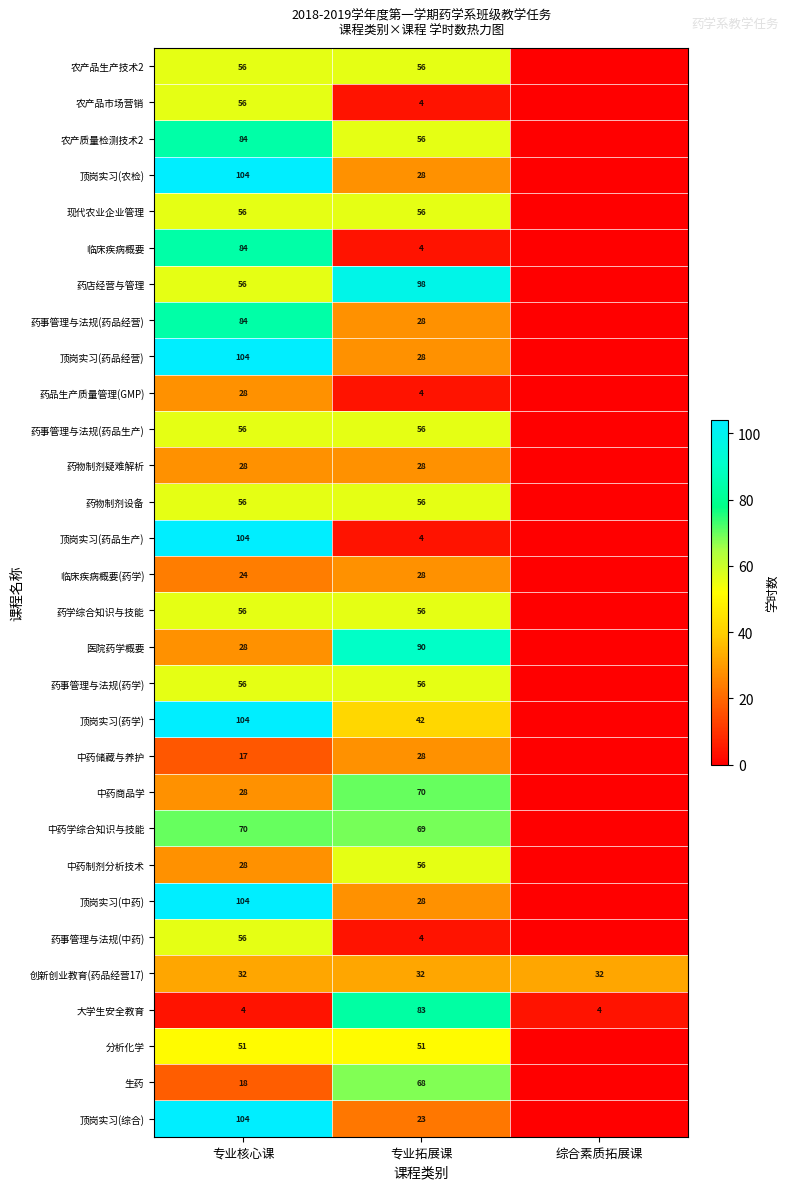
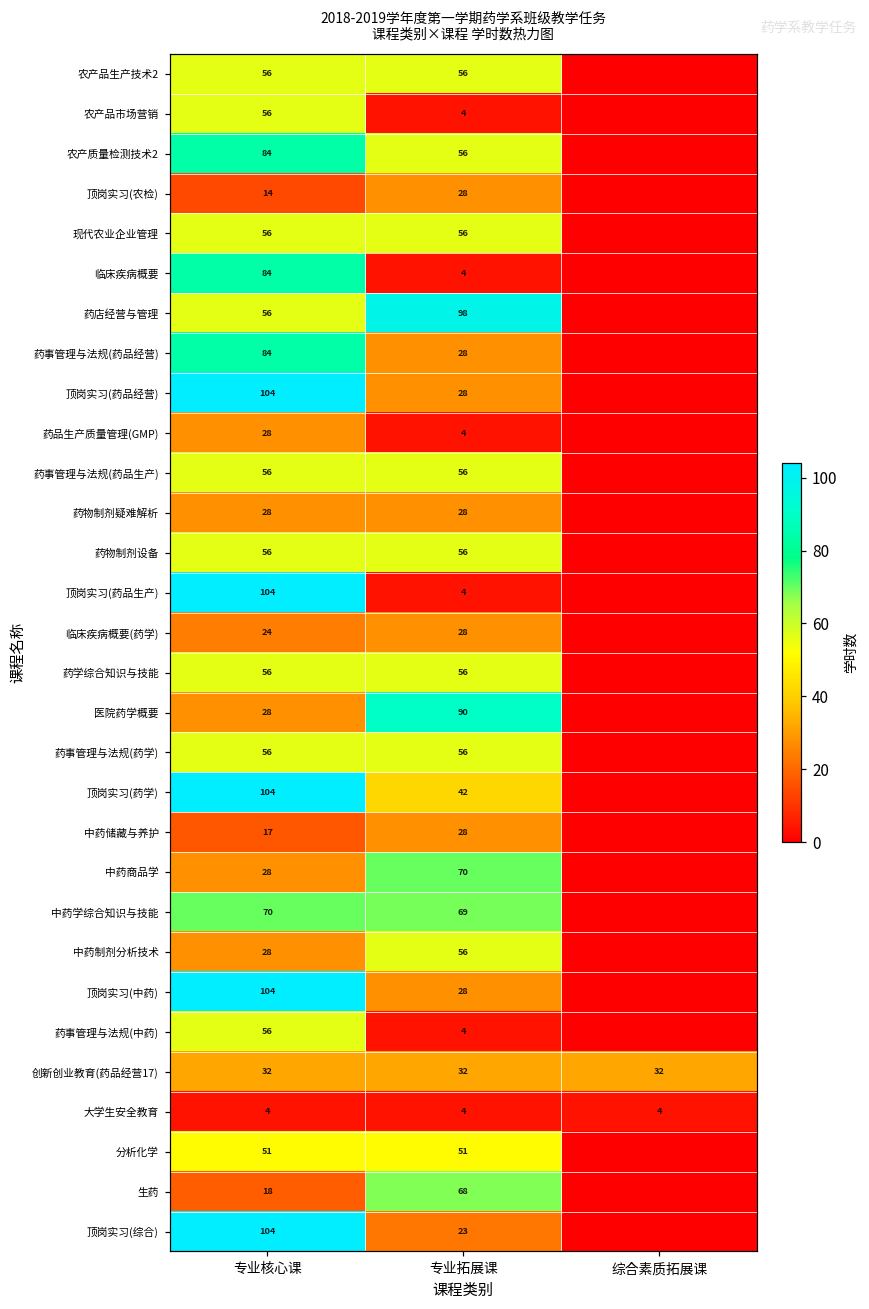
  {
    "农产品生产技术2": {
      "专业核心课": 56,
      "专业拓展课": 56
    },
    "农产品市场营销": {
      "专业核心课": 56,
      "专业拓展课": 4
    },
    "农产质量检测技术2": {
      "专业核心课": 84,
      "专业拓展课": 56
    },
    "顶岗实习(农检)": {
-     "专业核心课": 104,
+     "专业核心课": 14,
      "专业拓展课": 28
    },
    "现代农业企业管理": {
      "专业核心课": 56,
      "专业拓展课": 56
    },
    "临床疾病概要": {
      "专业核心课": 84,
      "专业拓展课": 4
    },
    "药店经营与管理": {
      "专业核心课": 56,
      "专业拓展课": 98
    },
    "药事管理与法规(药品经营)": {
      "专业核心课": 84,
      "专业拓展课": 28
    },
    "顶岗实习(药品经营)": {
      "专业核心课": 104,
      "专业拓展课": 28
    },
    "药品生产质量管理(GMP)": {
      "专业核心课": 28,
      "专业拓展课": 4
    },
    "药事管理与法规(药品生产)": {
      "专业核心课": 56,
      "专业拓展课": 56
    },
    "药物制剂疑难解析": {
      "专业核心课": 28,
      "专业拓展课": 28
    },
    "药物制剂设备": {
      "专业核心课": 56,
      "专业拓展课": 56
    },
    "顶岗实习(药品生产)": {
      "专业核心课": 104,
      "专业拓展课": 4
    },
    "临床疾病概要(药学)": {
      "专业核心课": 24,
      "专业拓展课": 28
    },
    "药学综合知识与技能": {
      "专业核心课": 56,
      "专业拓展课": 56
    },
    "医院药学概要": {
      "专业核心课": 28,
      "专业拓展课": 90
    },
    "药事管理与法规(药学)": {
      "专业核心课": 56,
      "专业拓展课": 56
    },
    "顶岗实习(药学)": {
      "专业核心课": 104,
      "专业拓展课": 42
    },
    "中药储藏与养护": {
      "专业核心课": 17,
      "专业拓展课": 28
    },
    "中药商品学": {
      "专业核心课": 28,
      "专业拓展课": 70
    },
    "中药学综合知识与技能": {
      "专业核心课": 70,
      "专业拓展课": 69
    },
    "中药制剂分析技术": {
      "专业核心课": 28,
      "专业拓展课": 56
    },
    "顶岗实习(中药)": {
      "专业核心课": 104,
      "专业拓展课": 28
    },
    "药事管理与法规(中药)": {
      "专业核心课": 56,
      "专业拓展课": 4
    },
    "创新创业教育(药品经营17)": {
      "专业核心课": 32,
      "专业拓展课": 32,
      "综合素质拓展课": 32
    },
    "大学生安全教育": {
      "专业核心课": 4,
-     "专业拓展课": 83,
+     "专业拓展课": 4,
      "综合素质拓展课": 4
    },
    "分析化学": {
      "专业核心课": 51,
      "专业拓展课": 51
    },
    "生药": {
      "专业核心课": 18,
      "专业拓展课": 68
    },
    "顶岗实习(综合)": {
      "专业核心课": 104,
      "专业拓展课": 23
    }
  }
